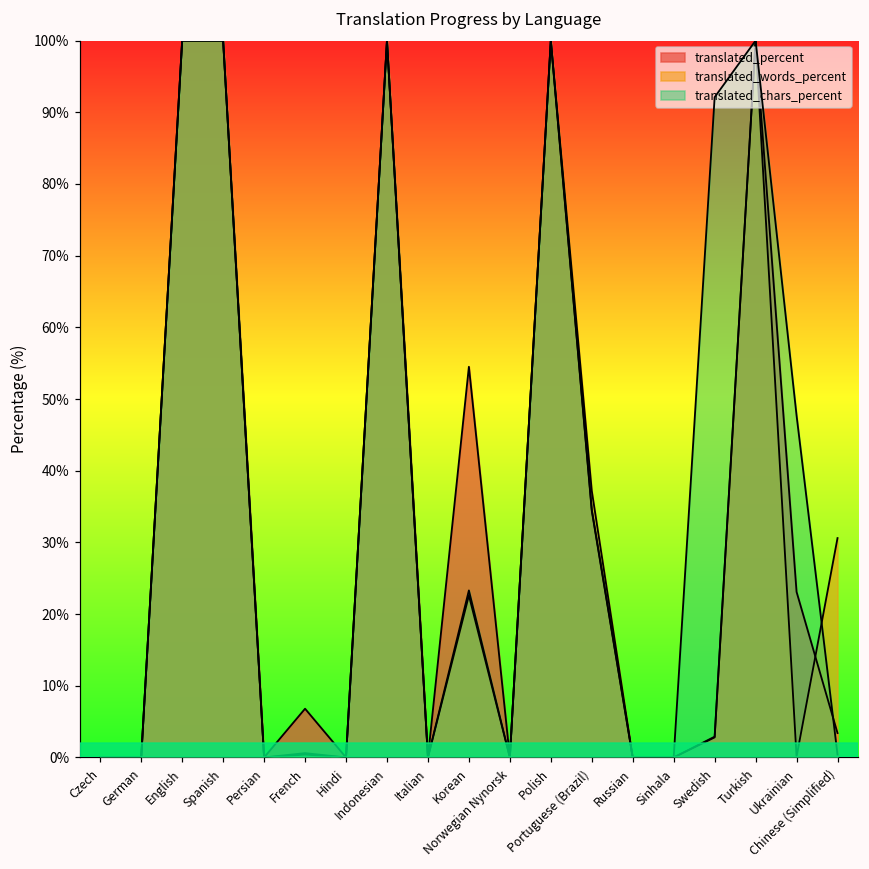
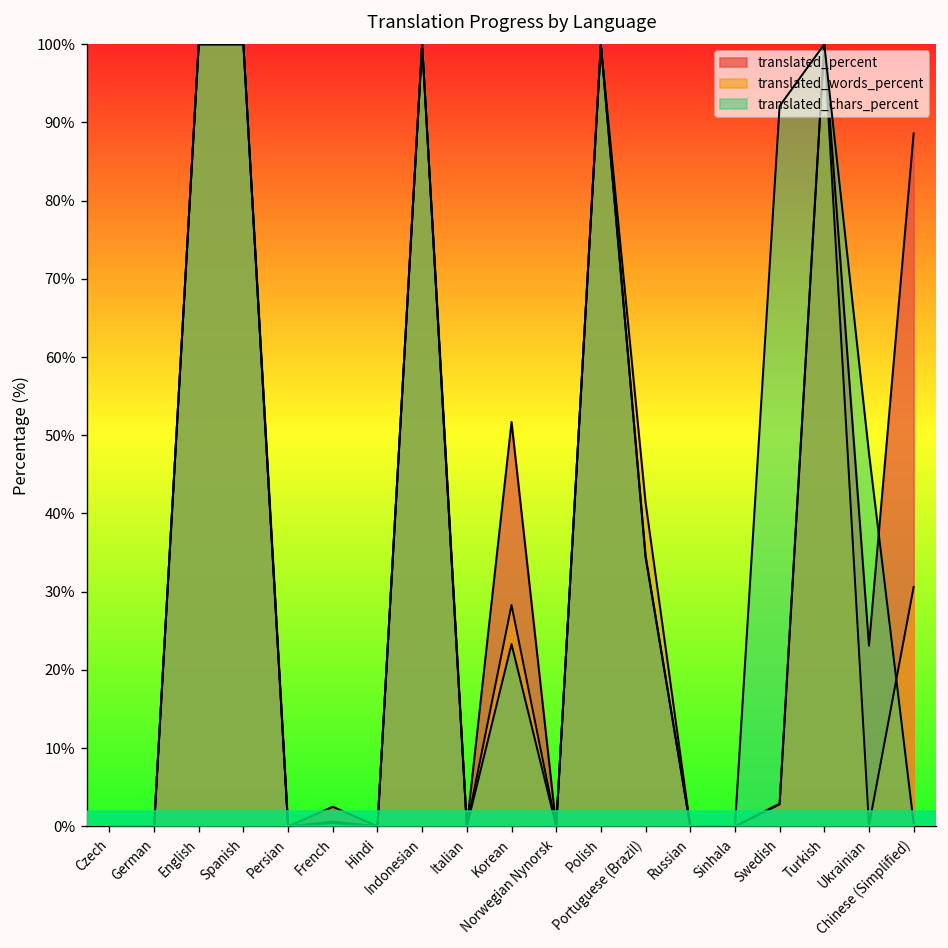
  {
    "translated_percent": {
-     "French": "7%",
-     "Korean": "55%",
+     "French": "3%",
+     "Korean": "52%",
      "Ukrainian": "23%",
-     "Chinese (Simplified)": "3%"
+     "Chinese (Simplified)": "89%"
    },
    "translated_words_percent": {
-     "Korean": "23%",
-     "Portuguese (Brazil)": "37%",
+     "Korean": "28%",
+     "Portuguese (Brazil)": "41%",
      "Chinese (Simplified)": "31%"
    },
    "translated_chars_percent": {
      "Korean": "23%",
      "Ukrainian": "48%"
    }
  }
